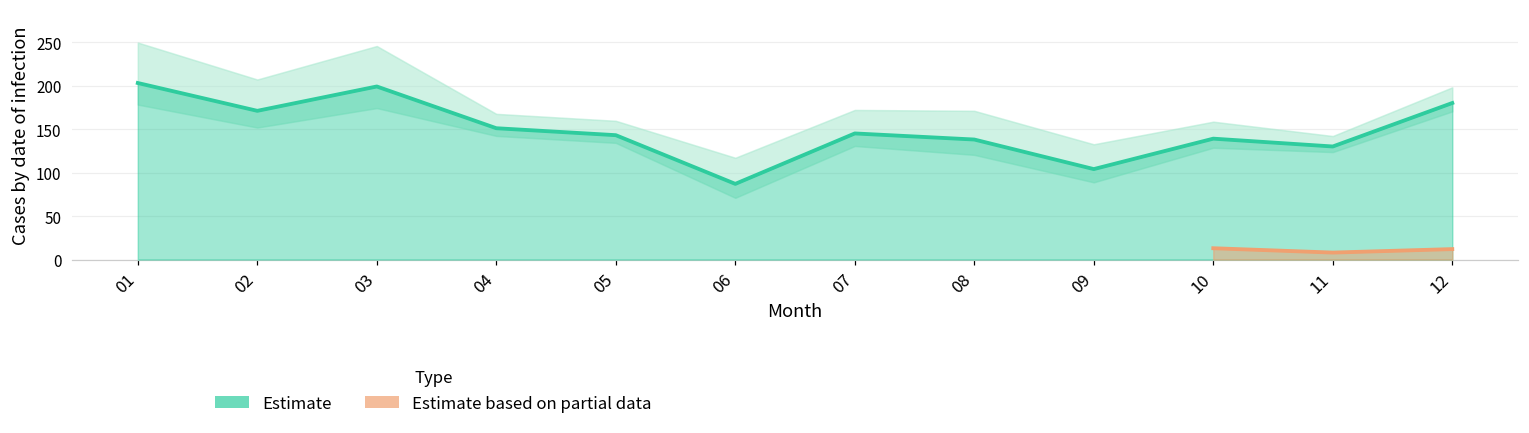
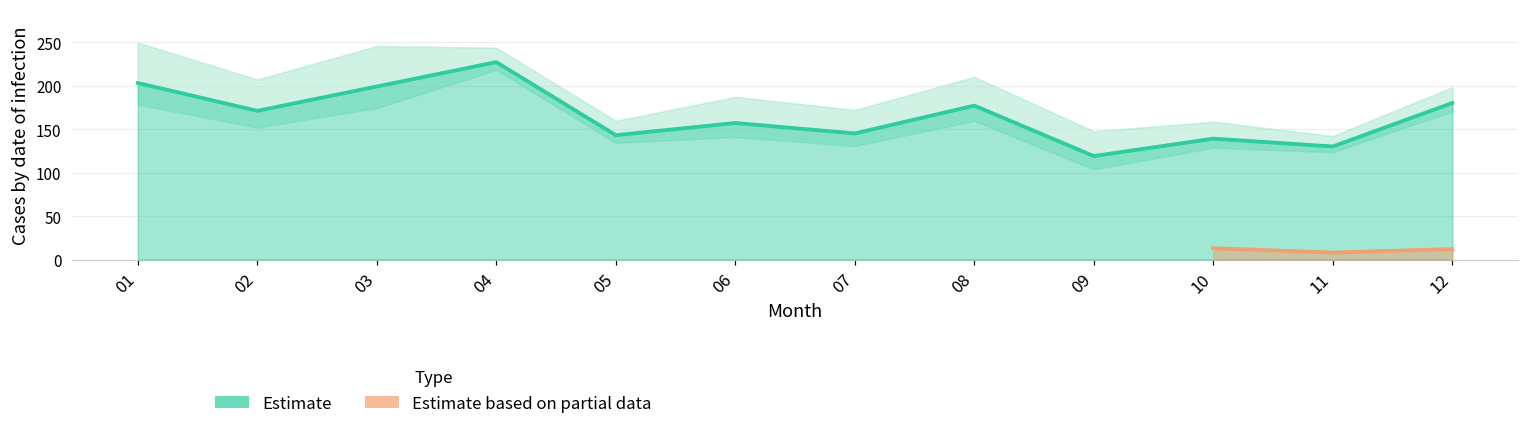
  {
    "Estimate": {
      "01": 200,
      "02": 170,
      "03": 200,
-     "04": 150,
+     "04": 230,
      "05": 140,
-     "06": 90,
+     "06": 160,
      "07": 150,
-     "08": 140,
-     "09": 100,
+     "08": 180,
+     "09": 120,
      "10": 140,
      "11": 130,
      "12": 180
    },
    "Estimate based on partial data": {
      "10": 10,
      "11": 10,
      "12": 10
    }
  }
